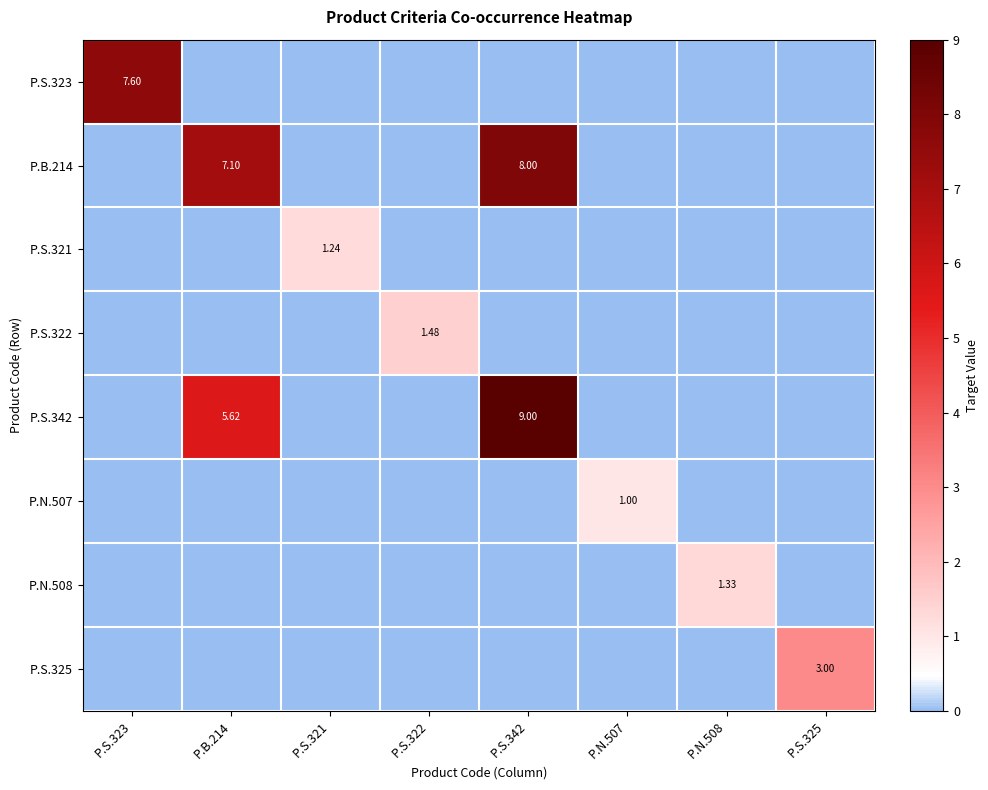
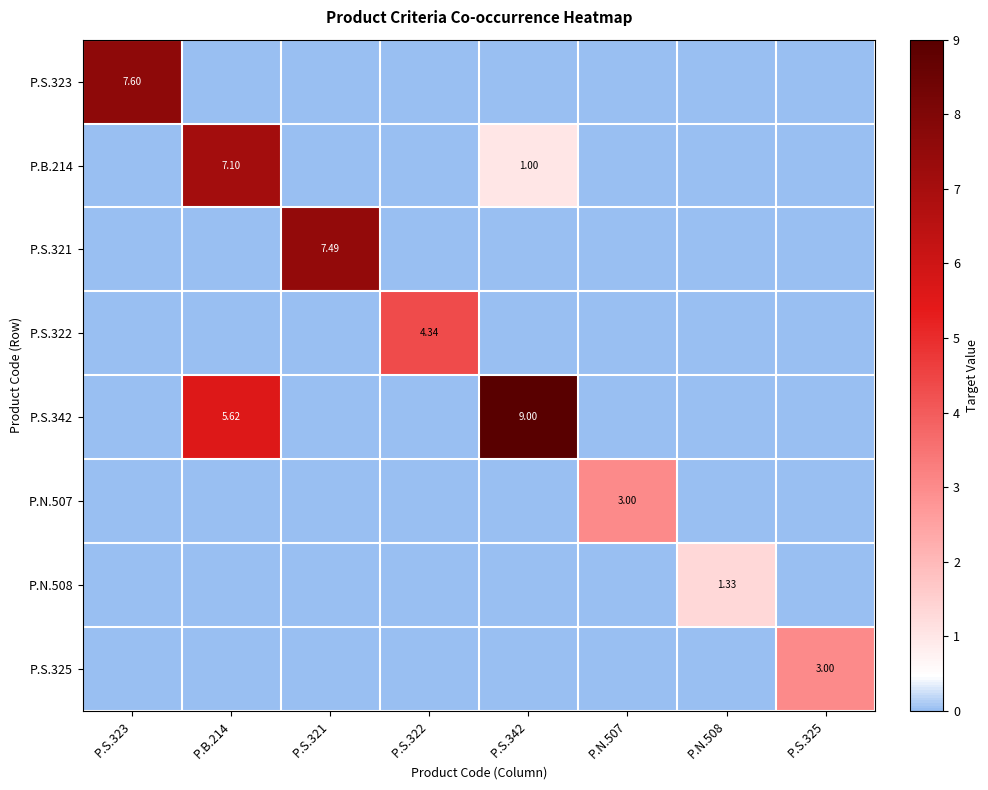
  {
    "P.S.323": {
      "P.S.323": 7.60
    },
    "P.B.214": {
      "P.B.214": 7.10,
-     "P.S.342": 8.00
+     "P.S.342": 1.00
    },
    "P.S.321": {
-     "P.S.321": 1.24
+     "P.S.321": 7.49
    },
    "P.S.322": {
-     "P.S.322": 1.48
+     "P.S.322": 4.34
    },
    "P.S.342": {
      "P.B.214": 5.62,
      "P.S.342": 9.00
    },
    "P.N.507": {
-     "P.N.507": 1.00
+     "P.N.507": 3.00
    },
    "P.N.508": {
      "P.N.508": 1.33
    },
    "P.S.325": {
      "P.S.325": 3.00
    }
  }
